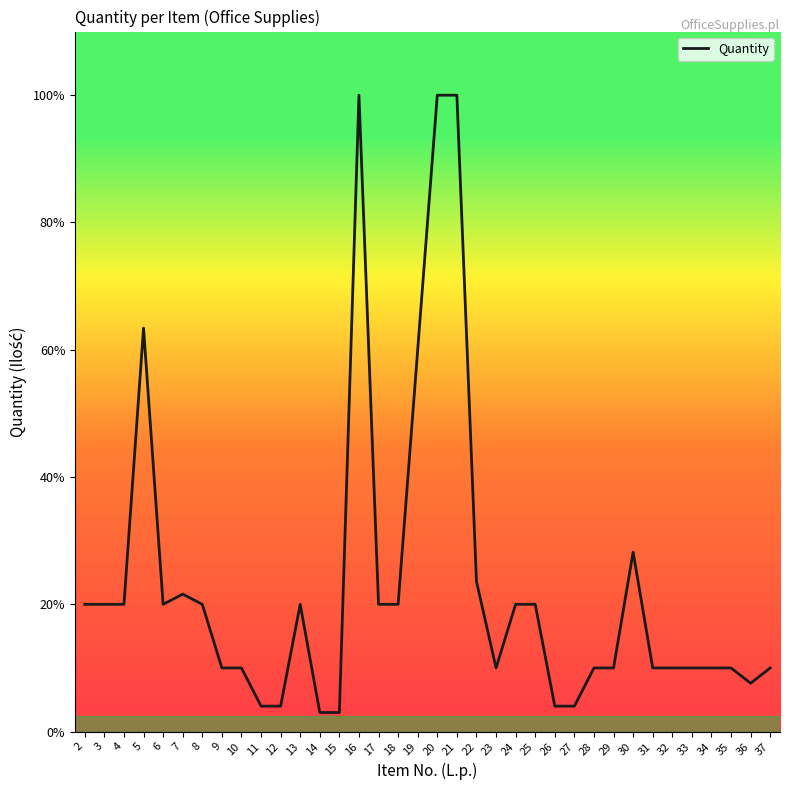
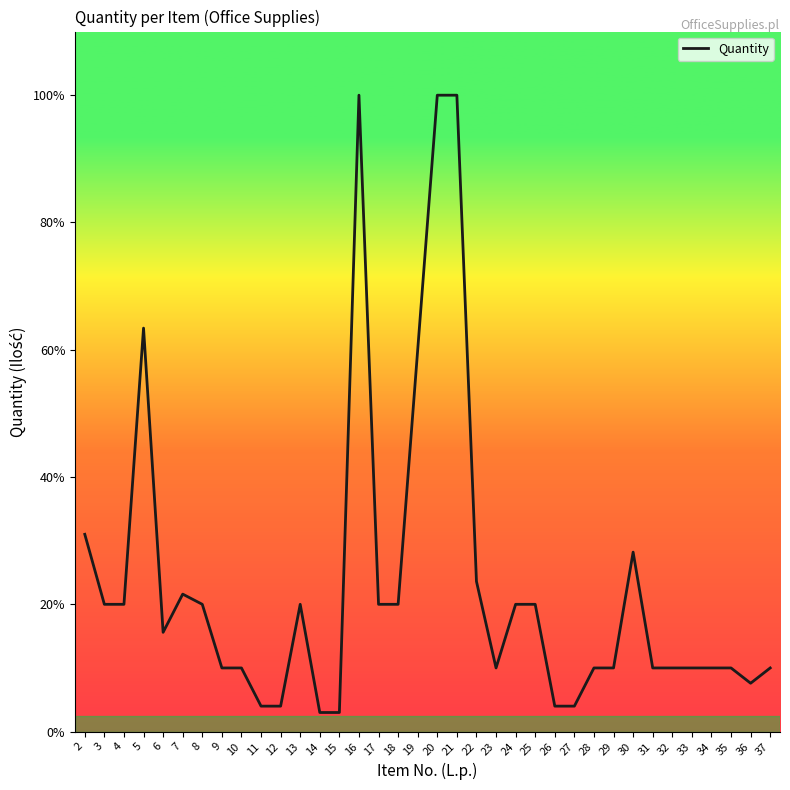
  {
-   "2": "20%",
+   "2": "31%",
    "3": "20%",
    "4": "20%",
    "5": "63%",
-   "6": "20%",
+   "6": "16%",
    "7": "22%",
    "8": "20%",
    "9": "10%",
    "10": "10%",
    "11": "4%",
    "12": "4%",
    "13": "20%",
    "14": "3%",
    "15": "3%",
    "16": "100%",
    "17": "20%",
    "18": "20%",
    "19": "60%",
    "20": "100%",
    "21": "100%",
    "22": "24%",
    "23": "10%",
    "24": "20%",
    "25": "20%",
    "26": "4%",
    "27": "4%",
    "28": "10%",
    "29": "10%",
    "30": "28%",
    "31": "10%",
    "32": "10%",
    "33": "10%",
    "34": "10%",
    "35": "10%",
    "36": "8%",
    "37": "10%"
  }
